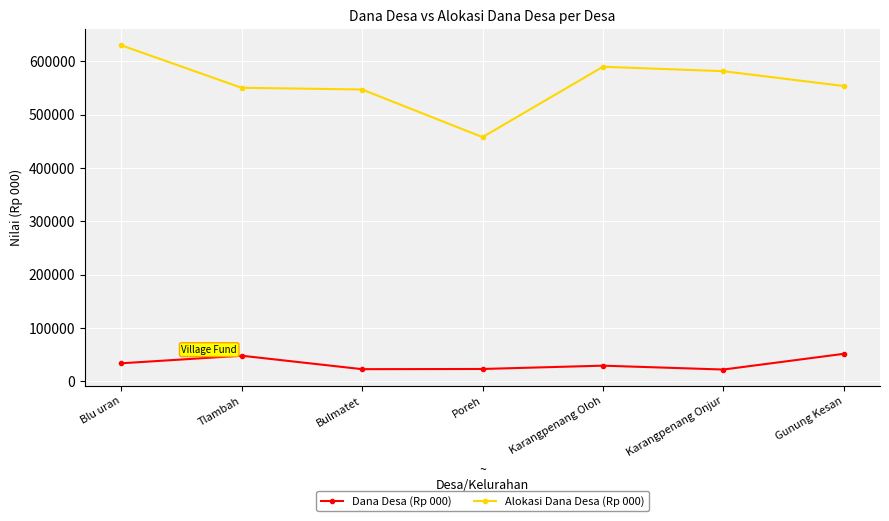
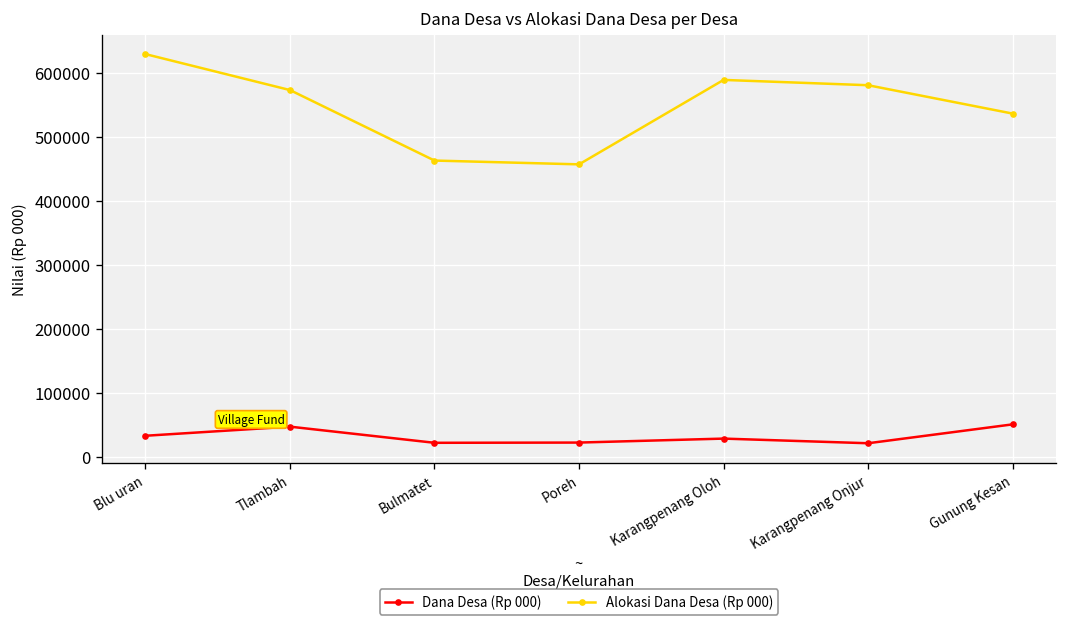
  {
    "Dana Desa (Rp 000)": {
      "Blu uran": 30000,
      "Tlambah": 50000,
      "Bulmatet": 20000,
      "Poreh": 20000,
      "Karangpenang Oloh": 30000,
      "Karangpenang Onjur": 20000,
      "Gunung Kesan": 50000
    },
    "Alokasi Dana Desa (Rp 000)": {
      "Blu uran": 630000,
-     "Tlambah": 550000,
-     "Bulmatet": 550000,
+     "Tlambah": 570000,
+     "Bulmatet": 460000,
      "Poreh": 460000,
      "Karangpenang Oloh": 590000,
      "Karangpenang Onjur": 580000,
-     "Gunung Kesan": 550000
+     "Gunung Kesan": 540000
    }
  }
